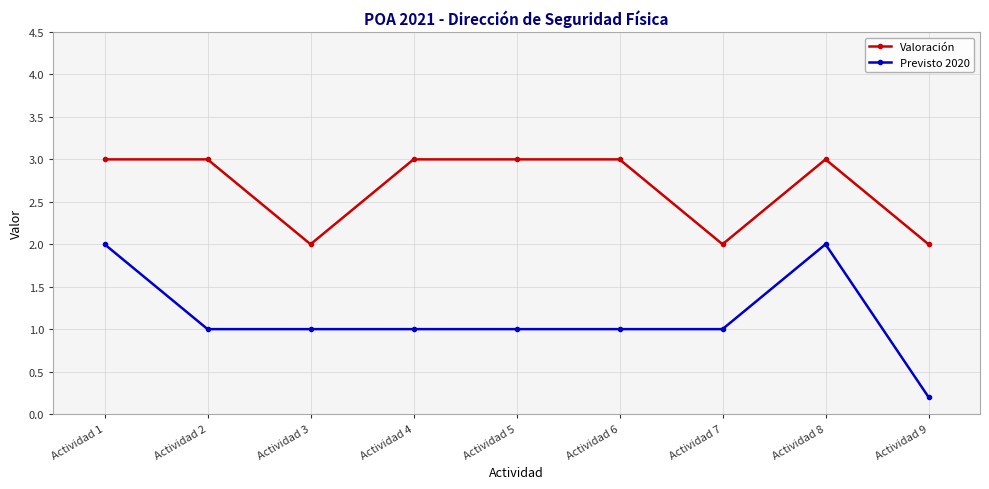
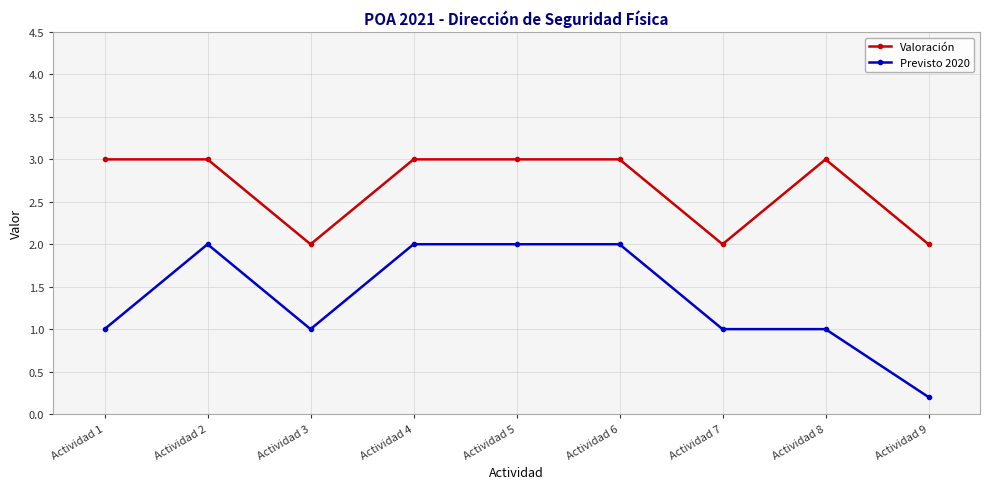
  {
    "Valoración": {
      "Actividad 1": 3,
      "Actividad 2": 3,
      "Actividad 3": 2,
      "Actividad 4": 3,
      "Actividad 5": 3,
      "Actividad 6": 3,
      "Actividad 7": 2,
      "Actividad 8": 3,
      "Actividad 9": 2
    },
    "Previsto 2020": {
-     "Actividad 1": 2,
-     "Actividad 2": 1,
+     "Actividad 1": 1,
+     "Actividad 2": 2,
      "Actividad 3": 1,
-     "Actividad 4": 1,
-     "Actividad 5": 1,
-     "Actividad 6": 1,
+     "Actividad 4": 2,
+     "Actividad 5": 2,
+     "Actividad 6": 2,
      "Actividad 7": 1,
-     "Actividad 8": 2,
+     "Actividad 8": 1,
      "Actividad 9": 0.2
    }
  }
